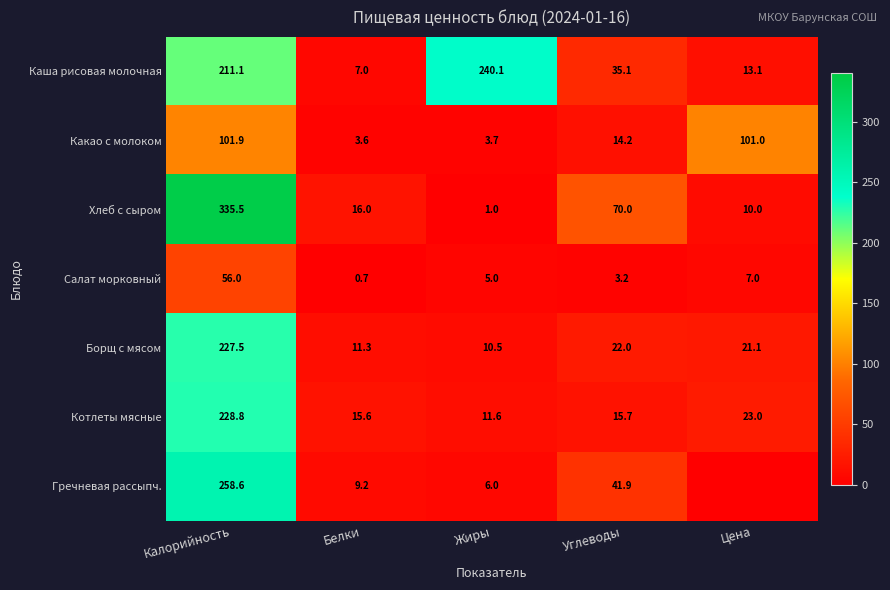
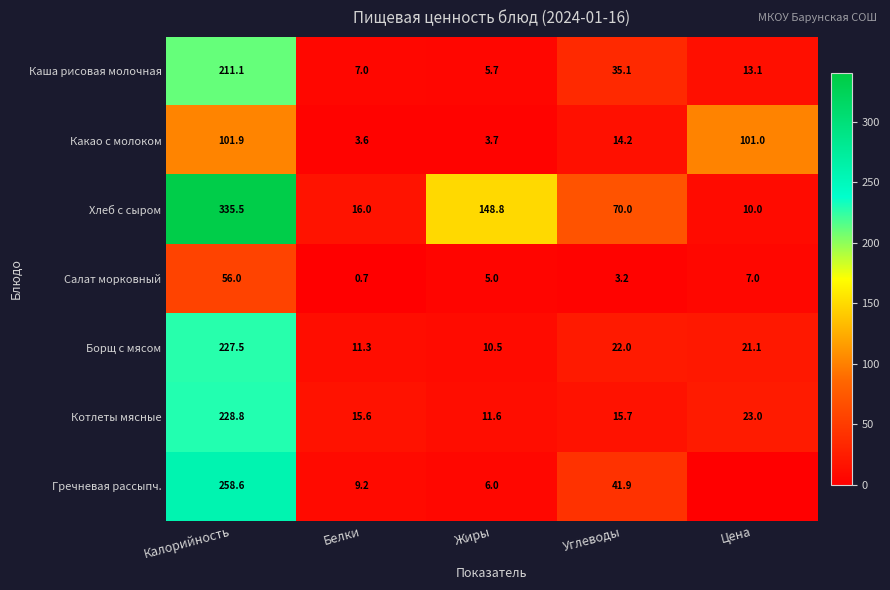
  {
    "Каша рисовая молочная": {
      "Калорийность": 211.1,
      "Белки": 7.0,
-     "Жиры": 240.1,
+     "Жиры": 5.7,
      "Углеводы": 35.1,
      "Цена": 13.1
    },
    "Какао с молоком": {
      "Калорийность": 101.9,
      "Белки": 3.6,
      "Жиры": 3.7,
      "Углеводы": 14.2,
      "Цена": 101.0
    },
    "Хлеб с сыром": {
      "Калорийность": 335.5,
      "Белки": 16.0,
-     "Жиры": 1.0,
+     "Жиры": 148.8,
      "Углеводы": 70.0,
      "Цена": 10.0
    },
    "Салат морковный": {
      "Калорийность": 56.0,
      "Белки": 0.7,
      "Жиры": 5.0,
      "Углеводы": 3.2,
      "Цена": 7.0
    },
    "Борщ с мясом": {
      "Калорийность": 227.5,
      "Белки": 11.3,
      "Жиры": 10.5,
      "Углеводы": 22.0,
      "Цена": 21.1
    },
    "Котлеты мясные": {
      "Калорийность": 228.8,
      "Белки": 15.6,
      "Жиры": 11.6,
      "Углеводы": 15.7,
      "Цена": 23.0
    },
    "Гречневая рассыпч.": {
      "Калорийность": 258.6,
      "Белки": 9.2,
      "Жиры": 6.0,
      "Углеводы": 41.9
    }
  }
